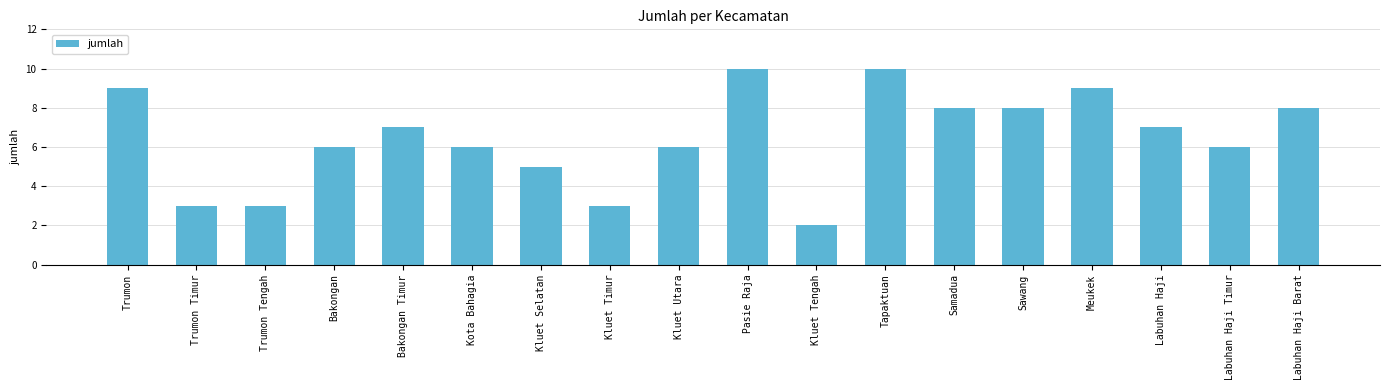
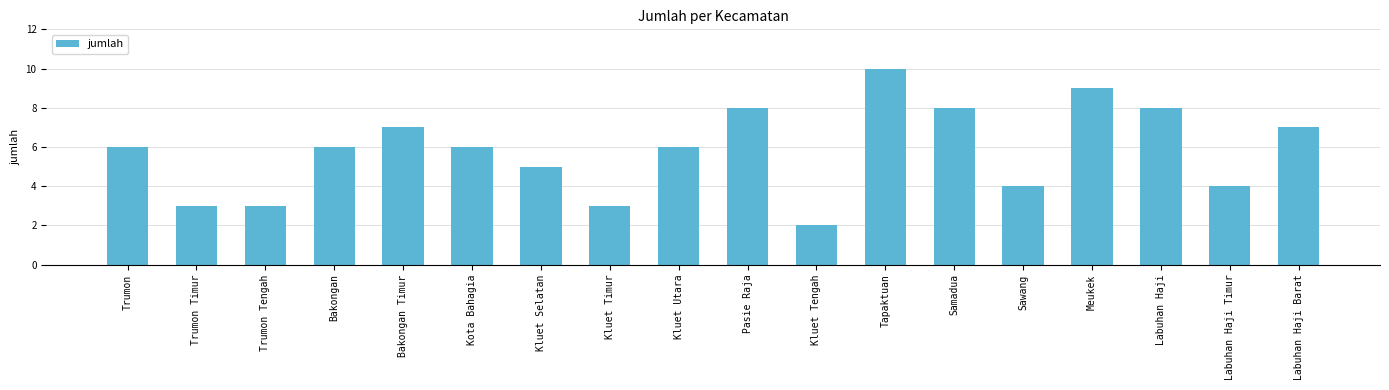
  {
-   "Trumon": 9,
+   "Trumon": 6,
    "Trumon Timur": 3,
    "Trumon Tengah": 3,
    "Bakongan": 6,
    "Bakongan Timur": 7,
    "Kota Bahagia": 6,
    "Kluet Selatan": 5,
    "Kluet Timur": 3,
    "Kluet Utara": 6,
-   "Pasie Raja": 10,
+   "Pasie Raja": 8,
    "Kluet Tengah": 2,
    "Tapaktuan": 10,
    "Samadua": 8,
-   "Sawang": 8,
+   "Sawang": 4,
    "Meukek": 9,
-   "Labuhan Haji": 7,
-   "Labuhan Haji Timur": 6,
-   "Labuhan Haji Barat": 8
+   "Labuhan Haji": 8,
+   "Labuhan Haji Timur": 4,
+   "Labuhan Haji Barat": 7
  }
